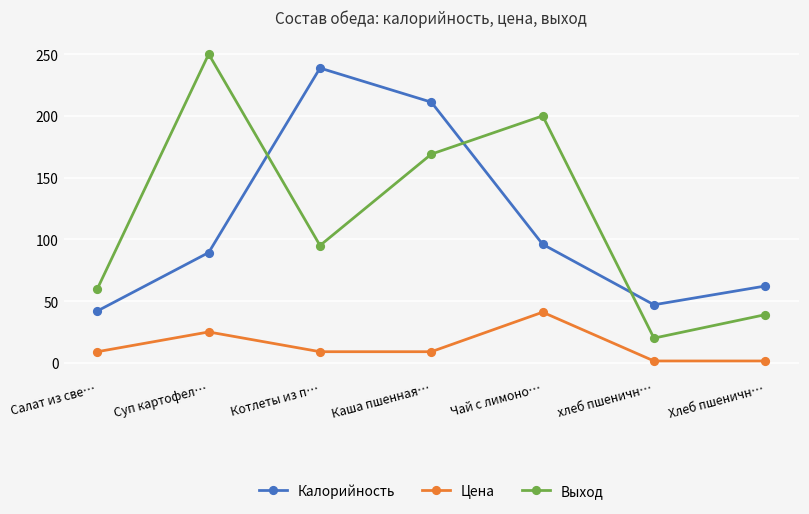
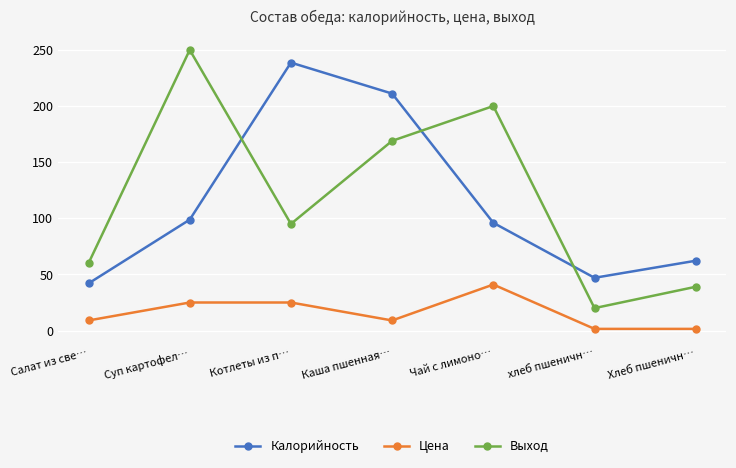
  {
    "Калорийность": {
      "Салат из све…": 42,
-     "Суп картофел…": 89,
+     "Суп картофел…": 99,
      "Котлеты из п…": 239,
      "Каша пшенная…": 211,
      "Чай с лимоно…": 96,
      "хлеб пшеничн…": 47,
      "Хлеб пшеничн…": 62
    },
    "Цена": {
      "Салат из све…": 9,
      "Суп картофел…": 25,
-     "Котлеты из п…": 9,
+     "Котлеты из п…": 25,
      "Каша пшенная…": 9,
      "Чай с лимоно…": 41,
      "хлеб пшеничн…": 2,
      "Хлеб пшеничн…": 2
    },
    "Выход": {
      "Салат из све…": 60,
      "Суп картофел…": 250,
      "Котлеты из п…": 95,
      "Каша пшенная…": 169,
      "Чай с лимоно…": 200,
      "хлеб пшеничн…": 20,
      "Хлеб пшеничн…": 39
    }
  }
